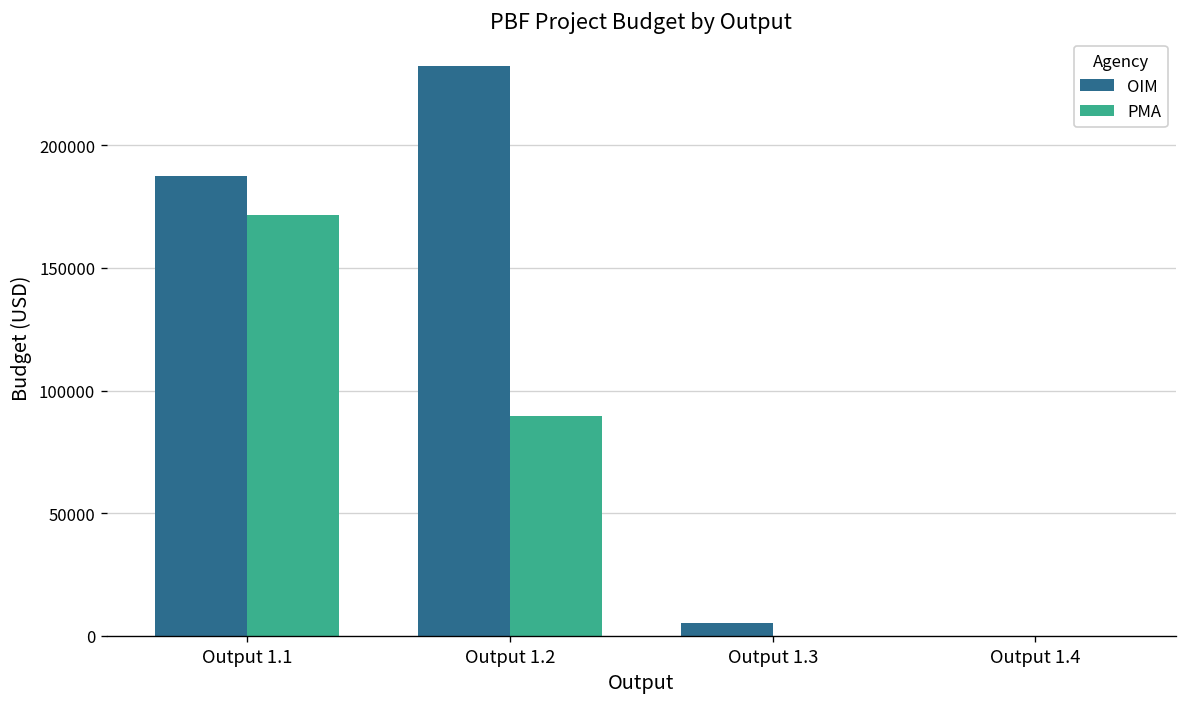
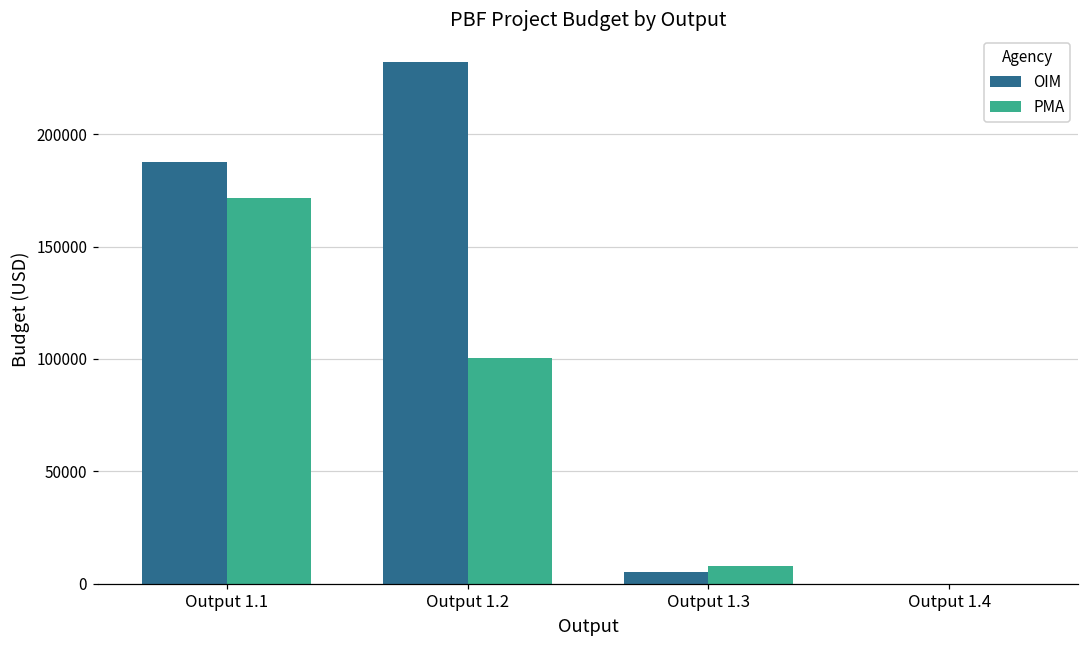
  {
    "OIM": {
      "Output 1.1": 187000,
      "Output 1.2": 232000,
      "Output 1.3": 5000,
      "Output 1.4": 0
    },
    "PMA": {
      "Output 1.1": 171000,
-     "Output 1.2": 90000,
-     "Output 1.3": 0,
+     "Output 1.2": 100000,
+     "Output 1.3": 8000,
      "Output 1.4": 0
    }
  }
